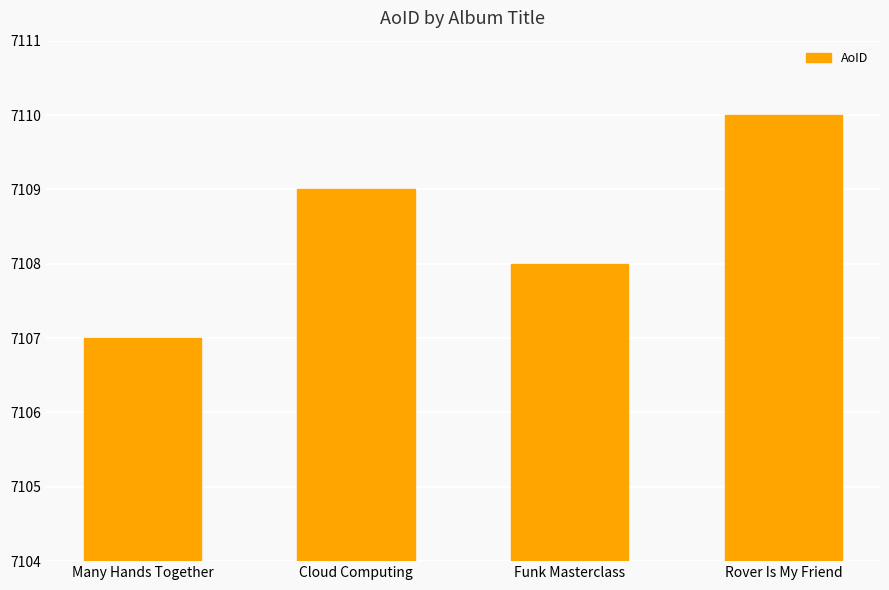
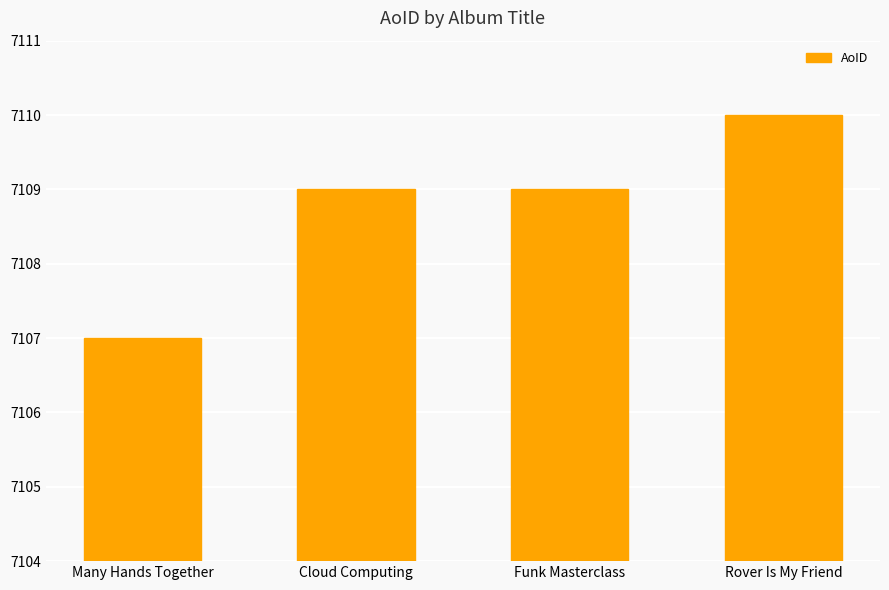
  {
    "Many Hands Together": 7107,
    "Cloud Computing": 7109,
-   "Funk Masterclass": 7108,
+   "Funk Masterclass": 7109,
    "Rover Is My Friend": 7110
  }
